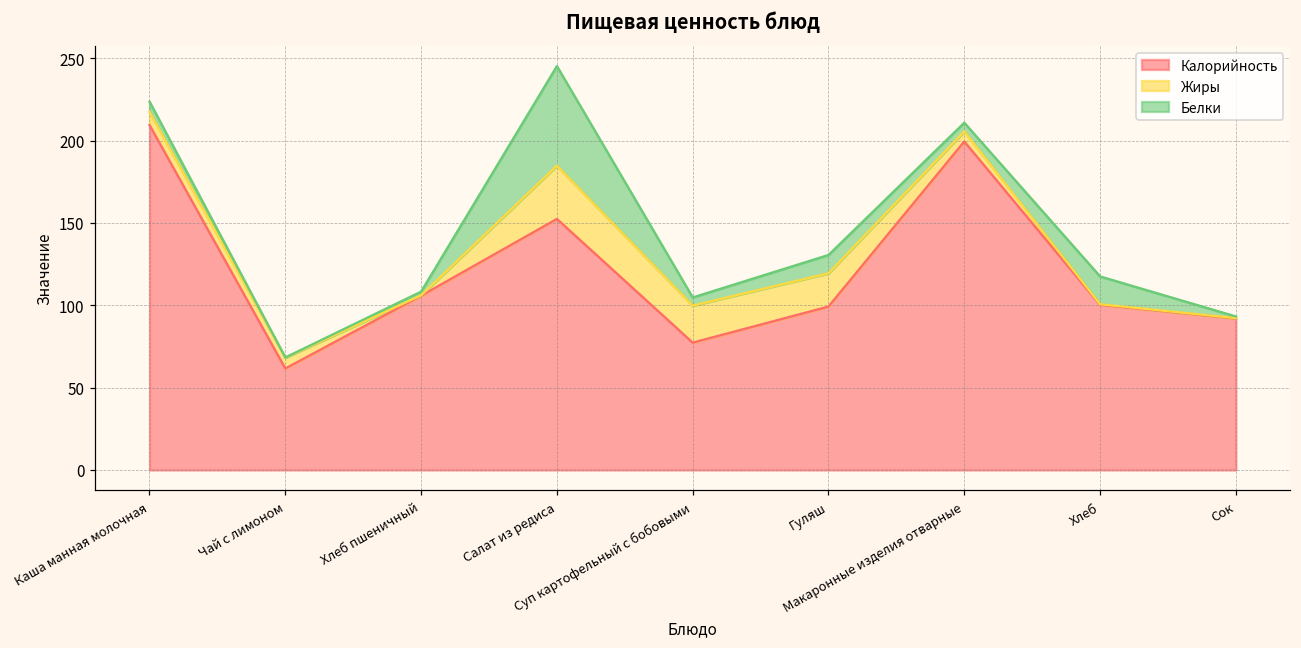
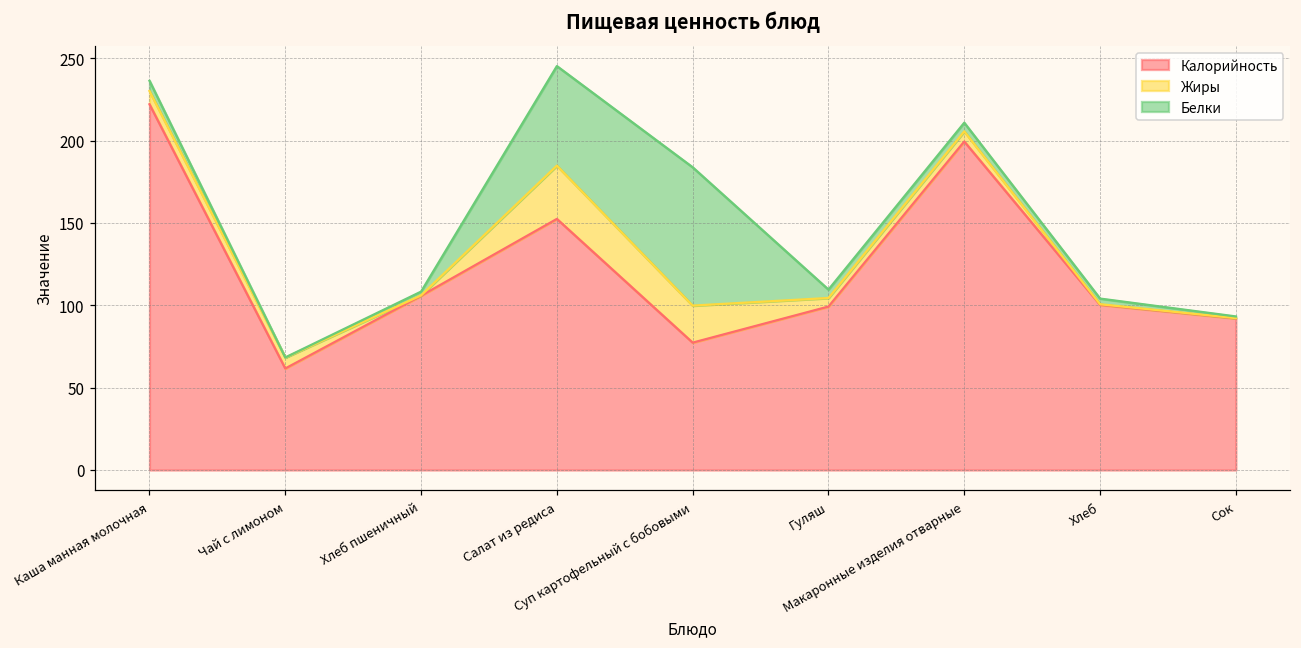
  {
    "Калорийность": {
-     "Каша манная молочная": 209,
+     "Каша манная молочная": 222,
      "Чай с лимоном": 62,
      "Салат из редиса": 152,
      "Суп картофельный с бобовыми": 77,
      "Гуляш": 99,
      "Макаронные изделия отварные": 199
    },
    "Жиры": {
      "Каша манная молочная": 8,
      "Салат из редиса": 32,
      "Суп картофельный с бобовыми": 22,
-     "Гуляш": 20,
+     "Гуляш": 5,
      "Макаронные изделия отварные": 6
    },
    "Белки": {
      "Каша манная молочная": 6,
      "Хлеб пшеничный": 2,
      "Салат из редиса": 60,
-     "Суп картофельный с бобовыми": 5,
-     "Гуляш": 11,
+     "Суп картофельный с бобовыми": 84,
+     "Гуляш": 5,
      "Макаронные изделия отварные": 5,
-     "Хлеб": 17
+     "Хлеб": 3
    }
  }
